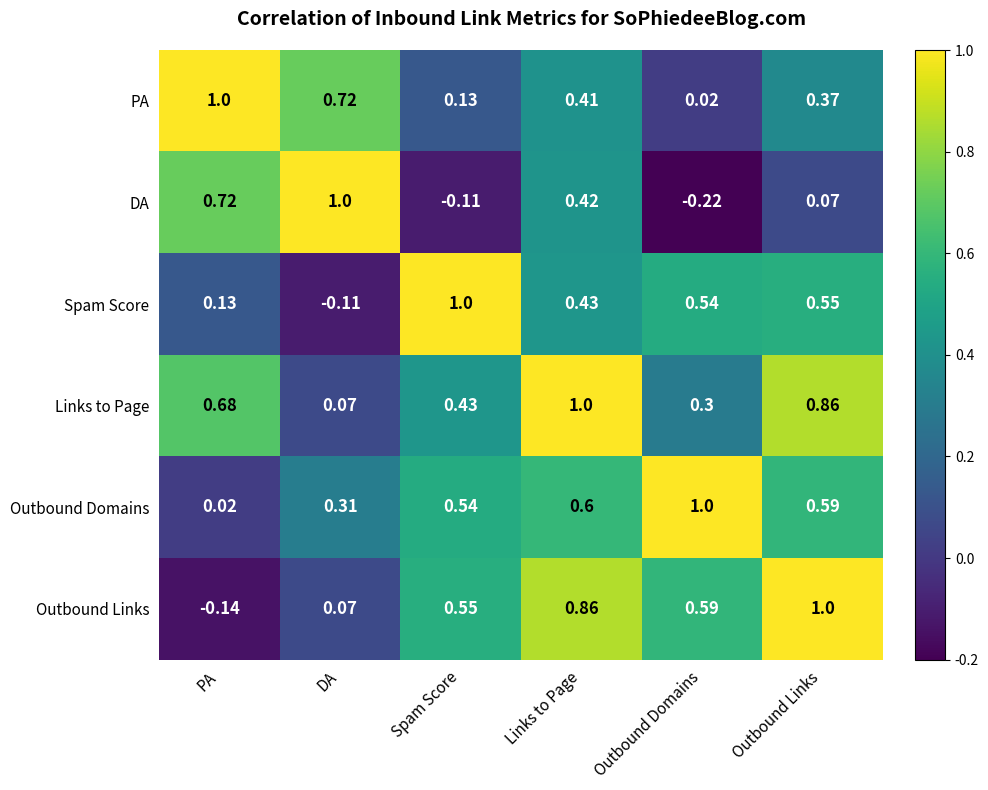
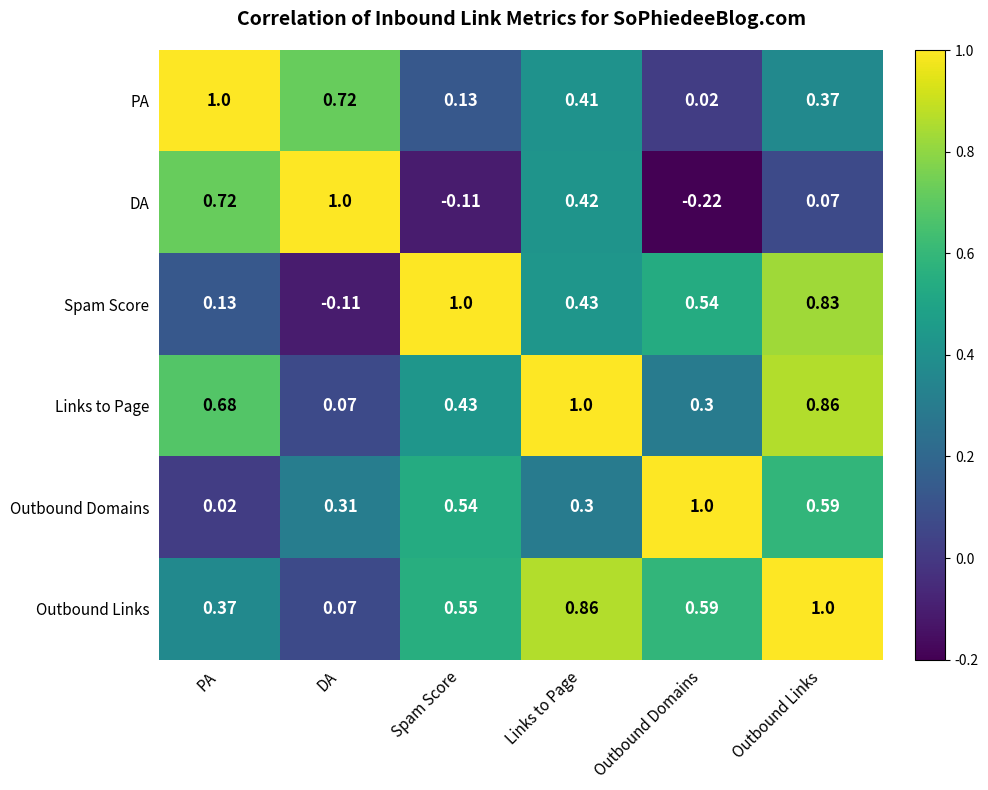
  {
    "PA": {
      "PA": 1.0,
      "DA": 0.72,
      "Spam Score": 0.13,
      "Links to Page": 0.41,
      "Outbound Domains": 0.02,
      "Outbound Links": 0.37
    },
    "DA": {
      "PA": 0.72,
      "DA": 1.0,
      "Spam Score": -0.11,
      "Links to Page": 0.42,
      "Outbound Domains": -0.22,
      "Outbound Links": 0.07
    },
    "Spam Score": {
      "PA": 0.13,
      "DA": -0.11,
      "Spam Score": 1.0,
      "Links to Page": 0.43,
      "Outbound Domains": 0.54,
-     "Outbound Links": 0.55
+     "Outbound Links": 0.83
    },
    "Links to Page": {
      "PA": 0.68,
      "DA": 0.07,
      "Spam Score": 0.43,
      "Links to Page": 1.0,
      "Outbound Domains": 0.3,
      "Outbound Links": 0.86
    },
    "Outbound Domains": {
      "PA": 0.02,
      "DA": 0.31,
      "Spam Score": 0.54,
-     "Links to Page": 0.6,
+     "Links to Page": 0.3,
      "Outbound Domains": 1.0,
      "Outbound Links": 0.59
    },
    "Outbound Links": {
-     "PA": -0.14,
+     "PA": 0.37,
      "DA": 0.07,
      "Spam Score": 0.55,
      "Links to Page": 0.86,
      "Outbound Domains": 0.59,
      "Outbound Links": 1.0
    }
  }
